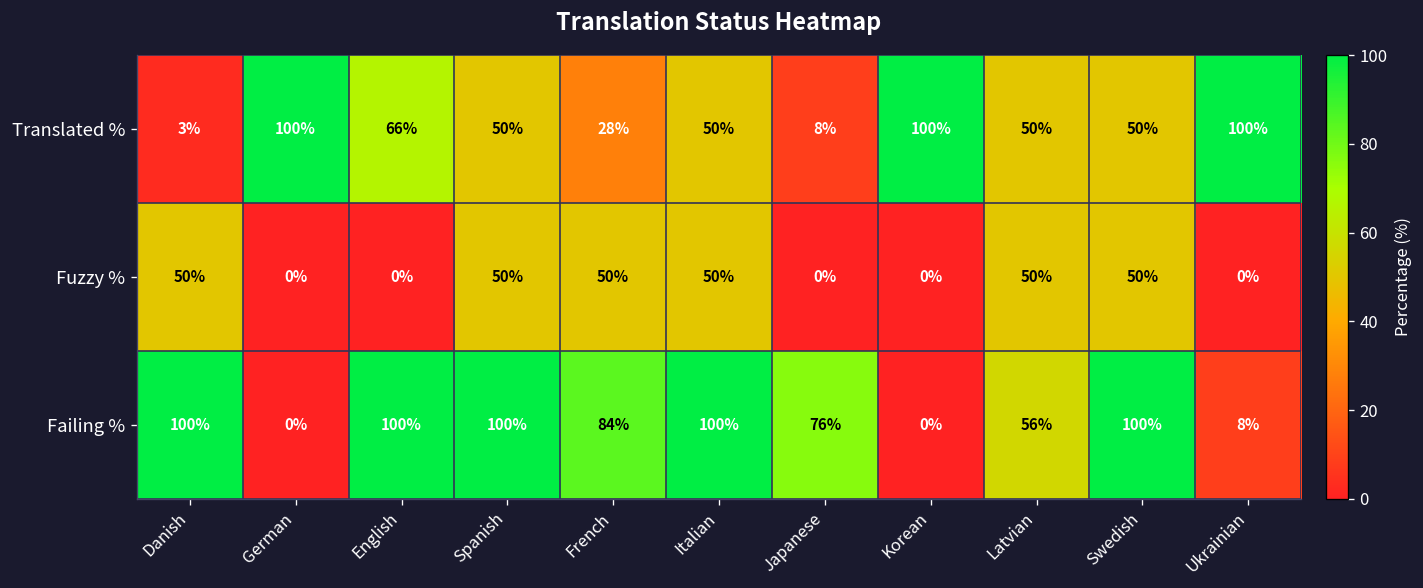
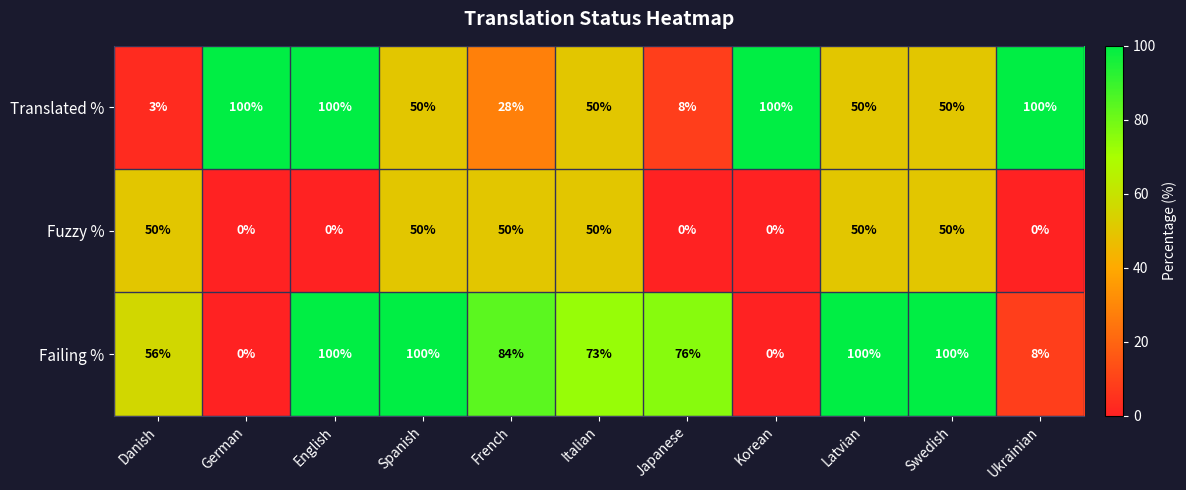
  {
    "Translated %": {
      "Danish": "3%",
      "German": "100%",
-     "English": "66%",
+     "English": "100%",
      "Spanish": "50%",
      "French": "28%",
      "Italian": "50%",
      "Japanese": "8%",
      "Korean": "100%",
      "Latvian": "50%",
      "Swedish": "50%",
      "Ukrainian": "100%"
    },
    "Fuzzy %": {
      "Danish": "50%",
      "German": "0%",
      "English": "0%",
      "Spanish": "50%",
      "French": "50%",
      "Italian": "50%",
      "Japanese": "0%",
      "Korean": "0%",
      "Latvian": "50%",
      "Swedish": "50%",
      "Ukrainian": "0%"
    },
    "Failing %": {
-     "Danish": "100%",
+     "Danish": "56%",
      "German": "0%",
      "English": "100%",
      "Spanish": "100%",
      "French": "84%",
-     "Italian": "100%",
+     "Italian": "73%",
      "Japanese": "76%",
      "Korean": "0%",
-     "Latvian": "56%",
+     "Latvian": "100%",
      "Swedish": "100%",
      "Ukrainian": "8%"
    }
  }
